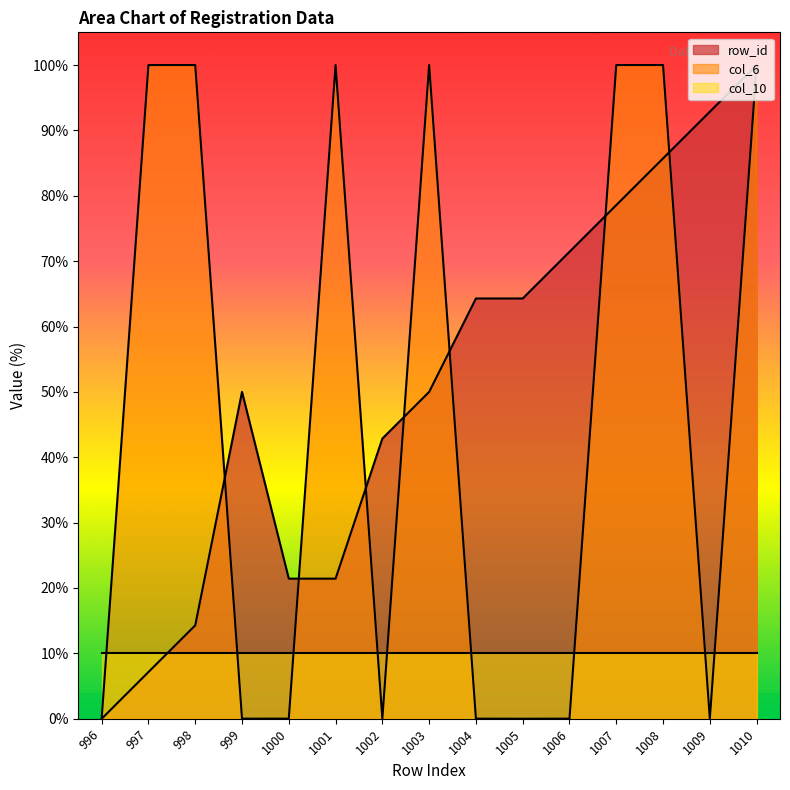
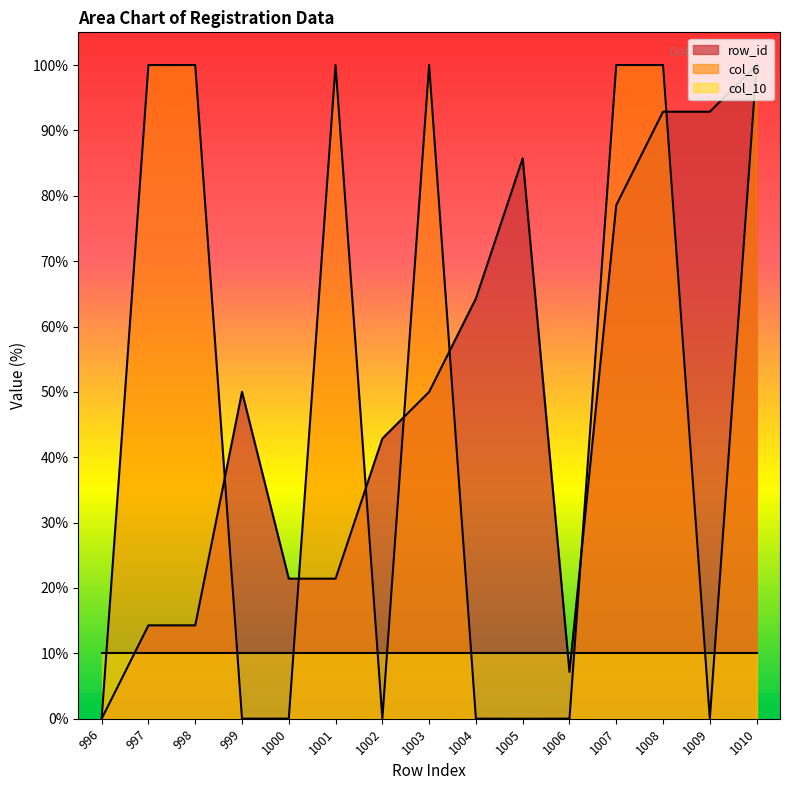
  {
    "row_id": {
-     "997": "7%",
+     "997": "14%",
      "998": "14%",
      "999": "50%",
      "1000": "21%",
      "1001": "21%",
      "1002": "43%",
      "1003": "50%",
      "1004": "64%",
-     "1005": "64%",
-     "1006": "71%",
+     "1005": "86%",
+     "1006": "7%",
      "1007": "79%",
-     "1008": "86%",
+     "1008": "93%",
      "1009": "93%"
    },
    "col_6": {
      "997": "100%",
      "998": "100%",
      "999": "0%",
      "1000": "0%",
      "1001": "100%",
      "1002": "0%",
      "1003": "100%",
      "1004": "0%",
      "1005": "0%",
      "1006": "0%",
      "1007": "100%",
      "1008": "100%",
      "1009": "0%"
    },
    "col_10": {
      "996": "10%",
      "997": "10%",
      "998": "10%",
      "999": "10%",
      "1000": "10%",
      "1001": "10%",
      "1002": "10%",
      "1003": "10%",
      "1004": "10%",
      "1005": "10%",
      "1006": "10%",
      "1007": "10%",
      "1008": "10%",
      "1009": "10%",
      "1010": "10%"
    }
  }
